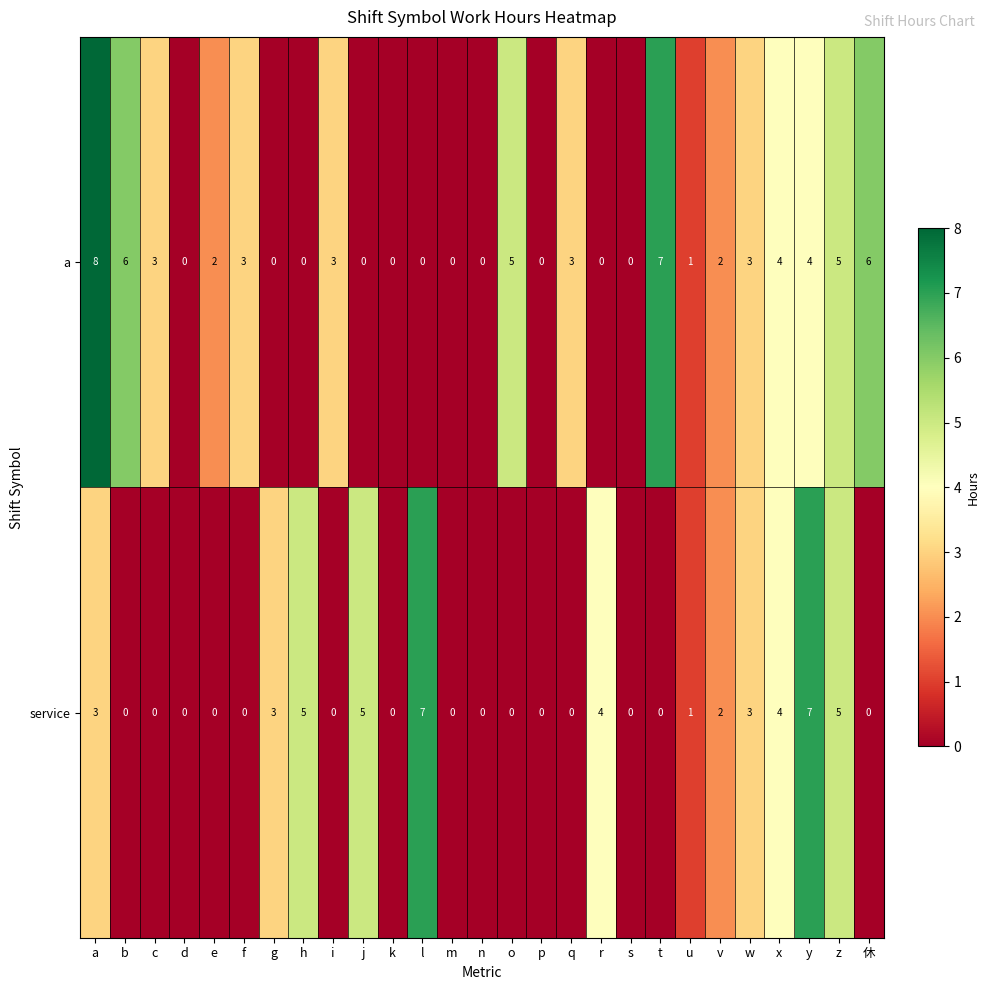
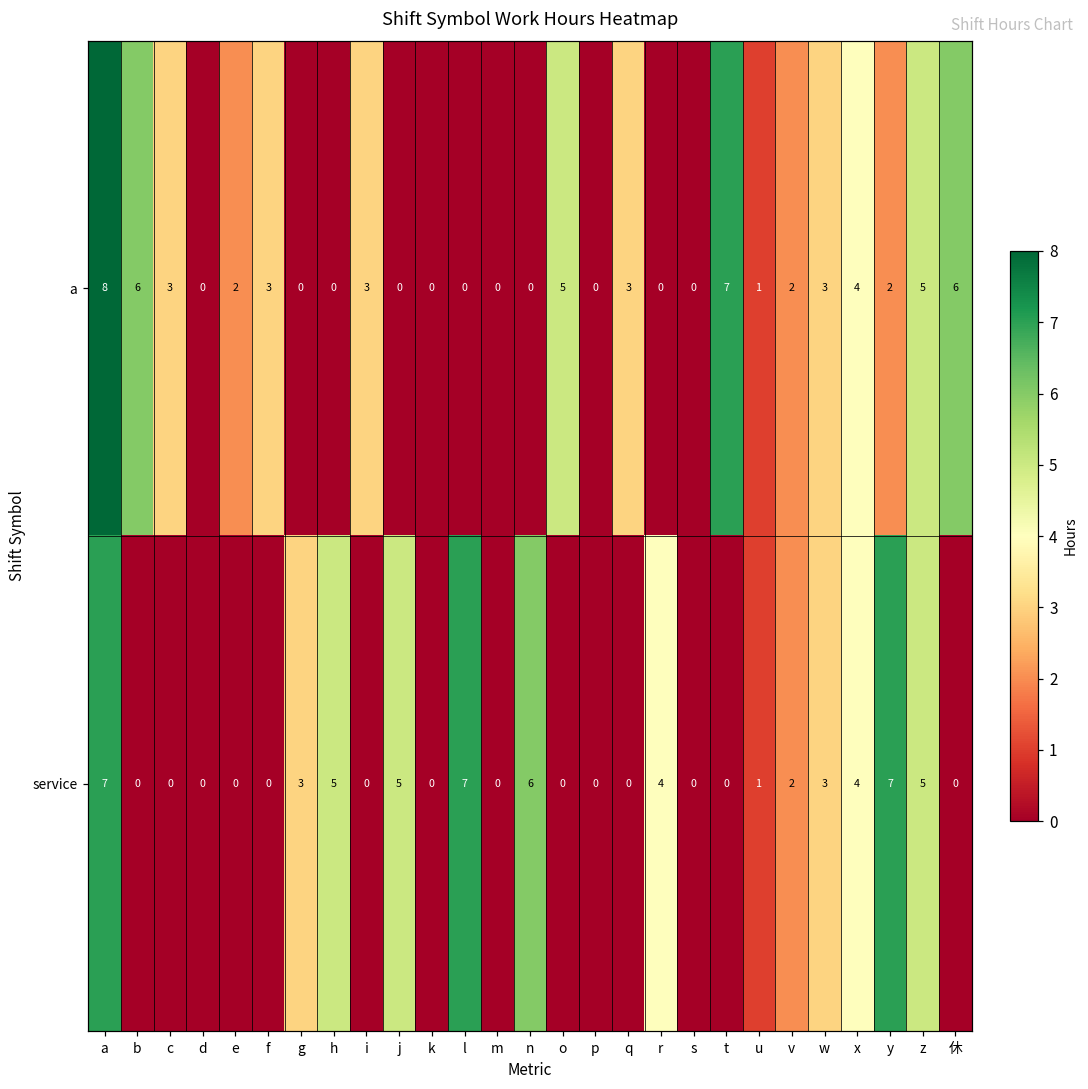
  {
    "a": {
      "a": 8,
      "b": 6,
      "c": 3,
      "d": 0,
      "e": 2,
      "f": 3,
      "g": 0,
      "h": 0,
      "i": 3,
      "j": 0,
      "k": 0,
      "l": 0,
      "m": 0,
      "n": 0,
      "o": 5,
      "p": 0,
      "q": 3,
      "r": 0,
      "s": 0,
      "t": 7,
      "u": 1,
      "v": 2,
      "w": 3,
      "x": 4,
-     "y": 4,
+     "y": 2,
      "z": 5,
      "休": 6
    },
    "service": {
-     "a": 3,
+     "a": 7,
      "b": 0,
      "c": 0,
      "d": 0,
      "e": 0,
      "f": 0,
      "g": 3,
      "h": 5,
      "i": 0,
      "j": 5,
      "k": 0,
      "l": 7,
      "m": 0,
-     "n": 0,
+     "n": 6,
      "o": 0,
      "p": 0,
      "q": 0,
      "r": 4,
      "s": 0,
      "t": 0,
      "u": 1,
      "v": 2,
      "w": 3,
      "x": 4,
      "y": 7,
      "z": 5,
      "休": 0
    }
  }
